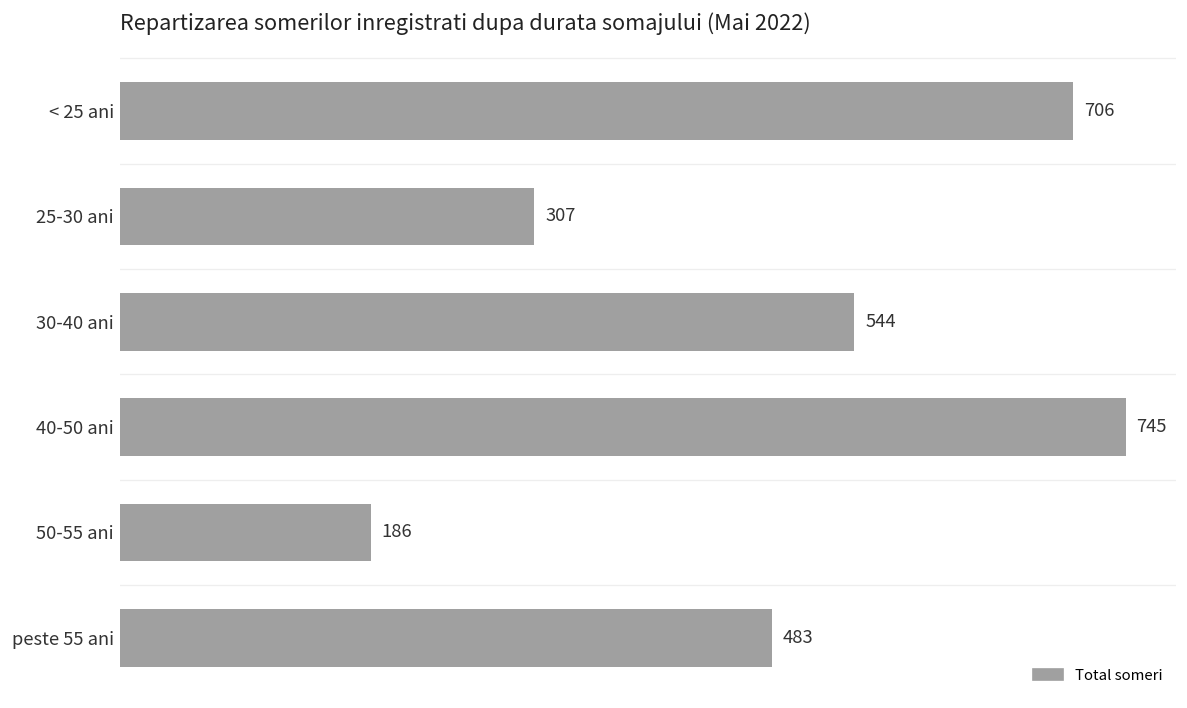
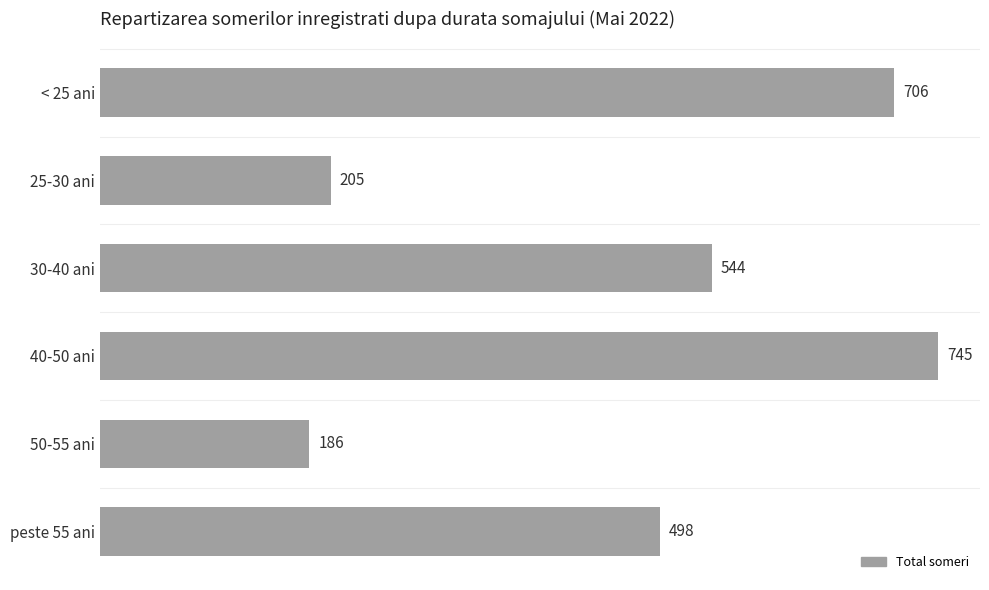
  {
    "< 25 ani": 706,
-   "25-30 ani": 307,
+   "25-30 ani": 205,
    "30-40 ani": 544,
    "40-50 ani": 745,
    "50-55 ani": 186,
-   "peste 55 ani": 483
+   "peste 55 ani": 498
  }
